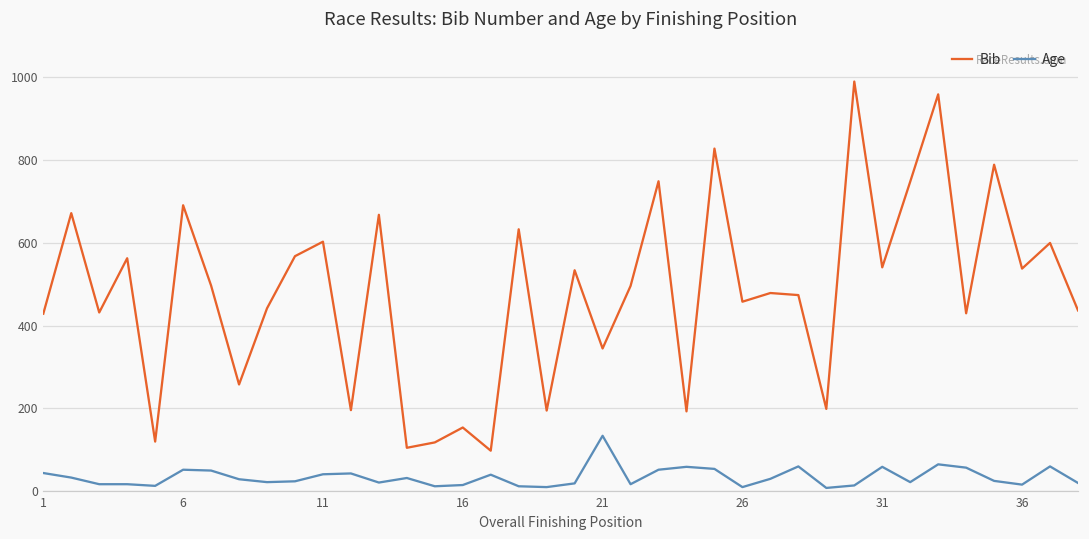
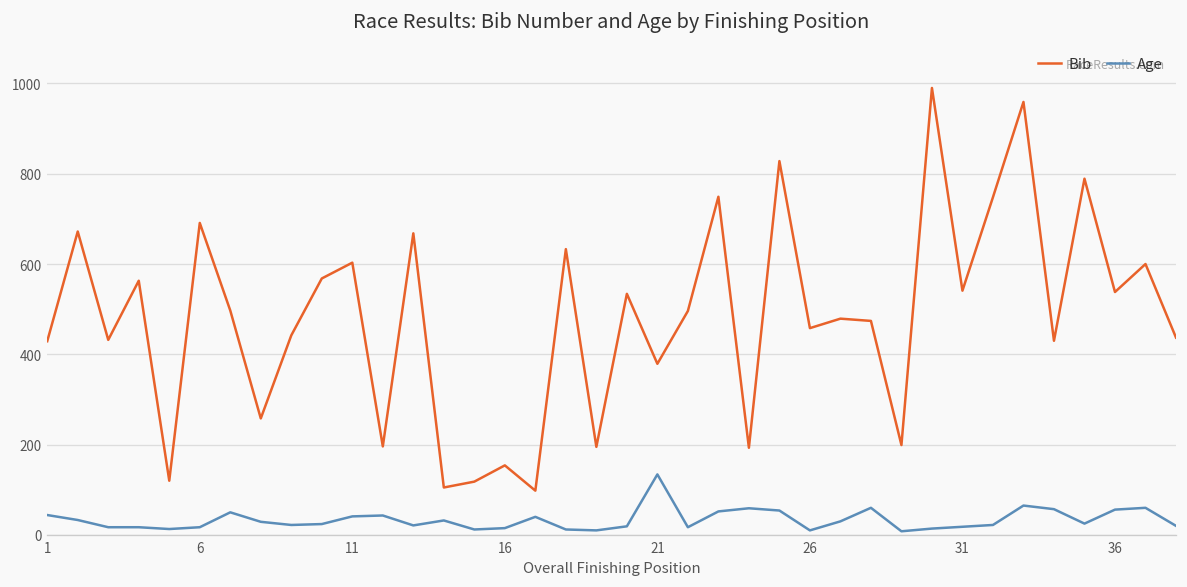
  {
    "Bib": {
      "1": 430,
      "6": 690,
      "11": 600,
      "16": 150,
-     "21": 350,
+     "21": 380,
      "26": 460,
      "31": 540,
      "36": 540
    },
    "Age": {
      "1": 40,
-     "6": 50,
+     "6": 20,
      "11": 40,
      "16": 20,
      "21": 130,
      "26": 10,
-     "31": 60,
-     "36": 20
+     "31": 20,
+     "36": 60
    }
  }
